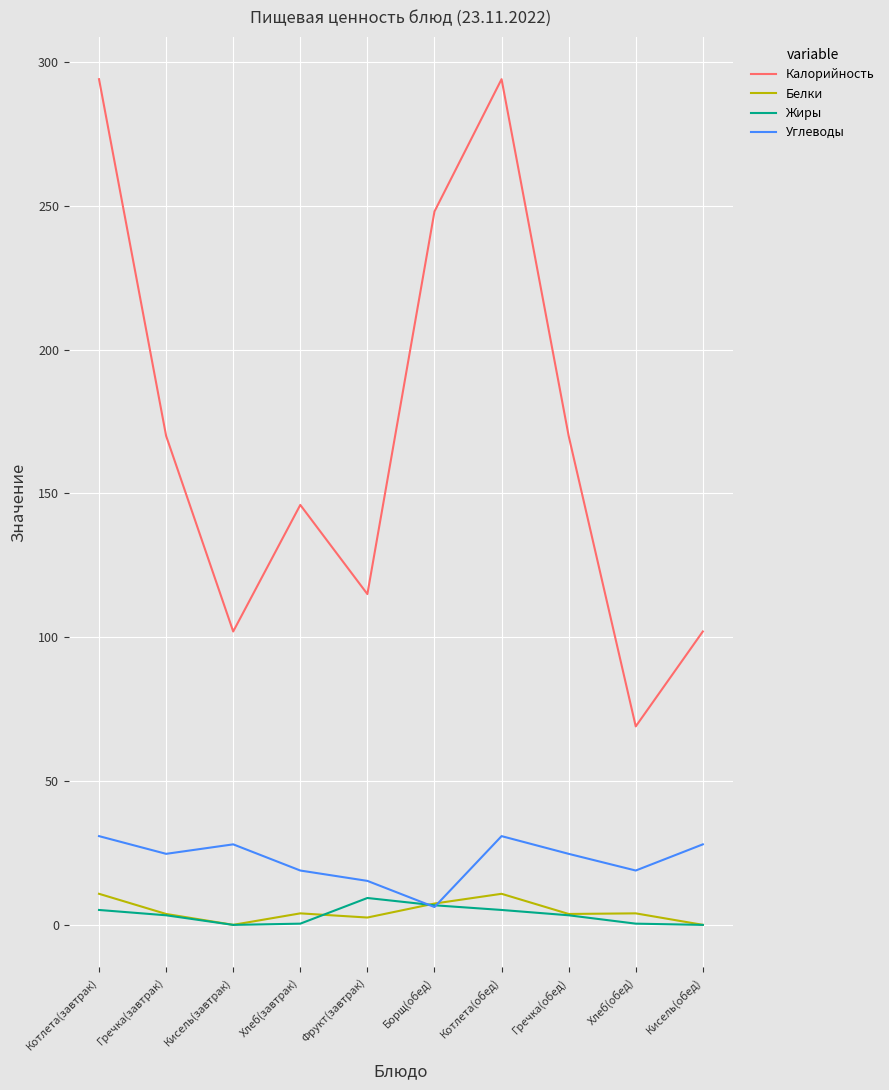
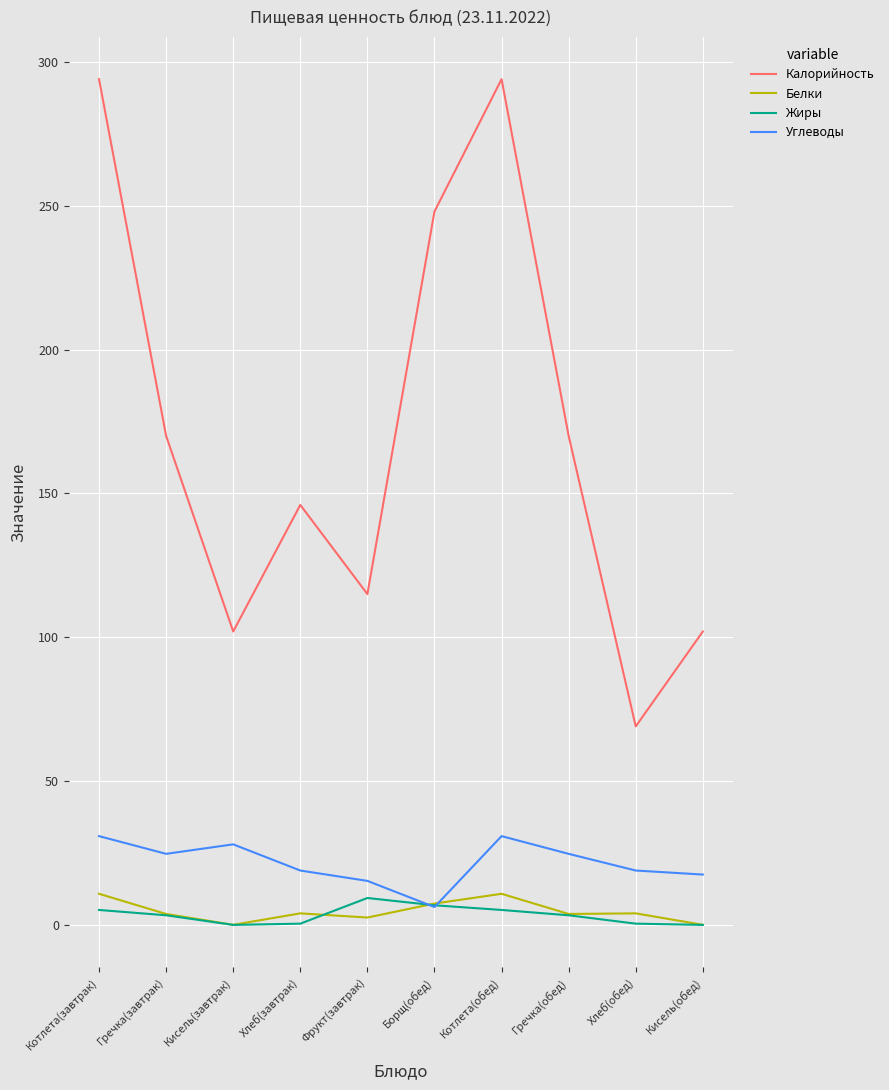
  {
    "Калорийность": {
      "Котлета(завтрак)": 294,
      "Гречка(завтрак)": 170,
      "Кисель(завтрак)": 102,
      "Хлеб(завтрак)": 146,
      "Фрукт(завтрак)": 115,
      "Борщ(обед)": 248,
      "Котлета(обед)": 294,
      "Гречка(обед)": 170,
      "Хлеб(обед)": 69,
      "Кисель(обед)": 102
    },
    "Белки": {
      "Котлета(завтрак)": 11,
      "Хлеб(завтрак)": 4,
      "Фрукт(завтрак)": 3,
      "Котлета(обед)": 11,
      "Хлеб(обед)": 4
    },
    "Жиры": {
      "Котлета(завтрак)": 5,
      "Хлеб(завтрак)": 0,
      "Фрукт(завтрак)": 9,
      "Котлета(обед)": 5,
      "Хлеб(обед)": 0
    },
    "Углеводы": {
      "Котлета(завтрак)": 31,
      "Гречка(завтрак)": 25,
      "Кисель(завтрак)": 28,
      "Хлеб(завтрак)": 19,
      "Фрукт(завтрак)": 15,
      "Котлета(обед)": 31,
      "Гречка(обед)": 25,
      "Хлеб(обед)": 19,
-     "Кисель(обед)": 28
+     "Кисель(обед)": 18
    }
  }
